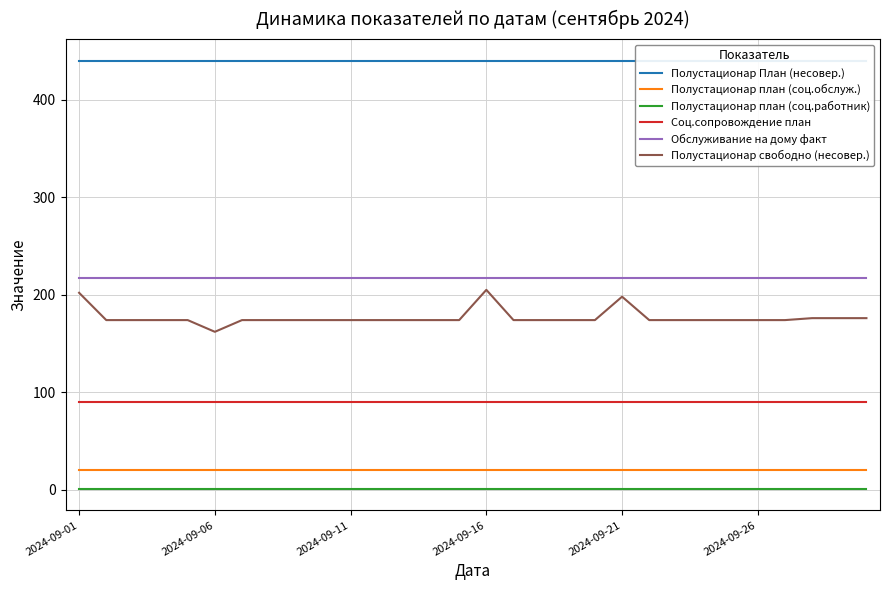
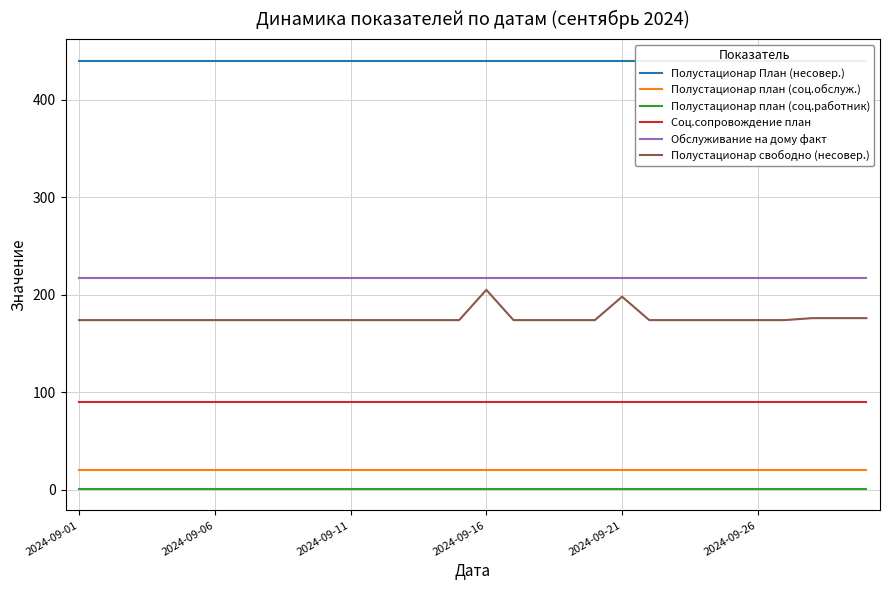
  {
    "Полустационар План (несовер.)": {
      "2024-09-01": 440,
      "2024-09-06": 440,
      "2024-09-11": 440,
      "2024-09-16": 440,
      "2024-09-21": 440
    },
    "Полустационар план (соц.обслуж.)": {
      "2024-09-01": 20,
      "2024-09-06": 20,
      "2024-09-11": 20,
      "2024-09-16": 20,
      "2024-09-21": 20,
      "2024-09-26": 20
    },
    "Полустационар план (соц.работник)": {
      "2024-09-01": 0,
      "2024-09-06": 0,
      "2024-09-11": 0,
      "2024-09-16": 0,
      "2024-09-21": 0,
      "2024-09-26": 0
    },
    "Соц.сопровождение план": {
      "2024-09-01": 90,
      "2024-09-06": 90,
      "2024-09-11": 90,
      "2024-09-16": 90,
      "2024-09-21": 90,
      "2024-09-26": 90
    },
    "Обслуживание на дому факт": {
      "2024-09-01": 220,
      "2024-09-06": 220,
      "2024-09-11": 220,
      "2024-09-16": 220,
      "2024-09-21": 220,
      "2024-09-26": 220
    },
    "Полустационар свободно (несовер.)": {
-     "2024-09-01": 200,
-     "2024-09-06": 160,
+     "2024-09-01": 170,
+     "2024-09-06": 170,
      "2024-09-11": 170,
      "2024-09-16": 210,
      "2024-09-21": 200,
      "2024-09-26": 170
    }
  }
